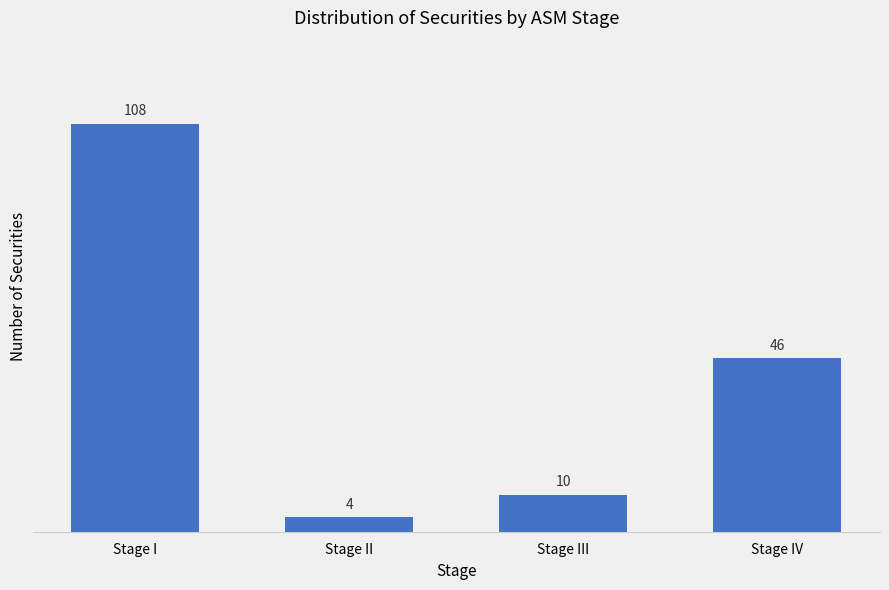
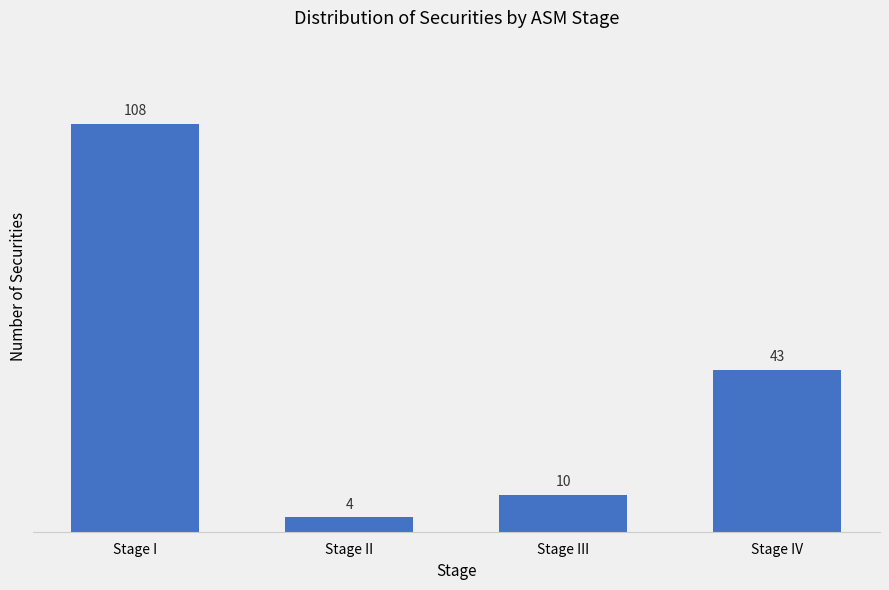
  {
    "Stage I": 108,
    "Stage II": 4,
    "Stage III": 10,
-   "Stage IV": 46
+   "Stage IV": 43
  }
